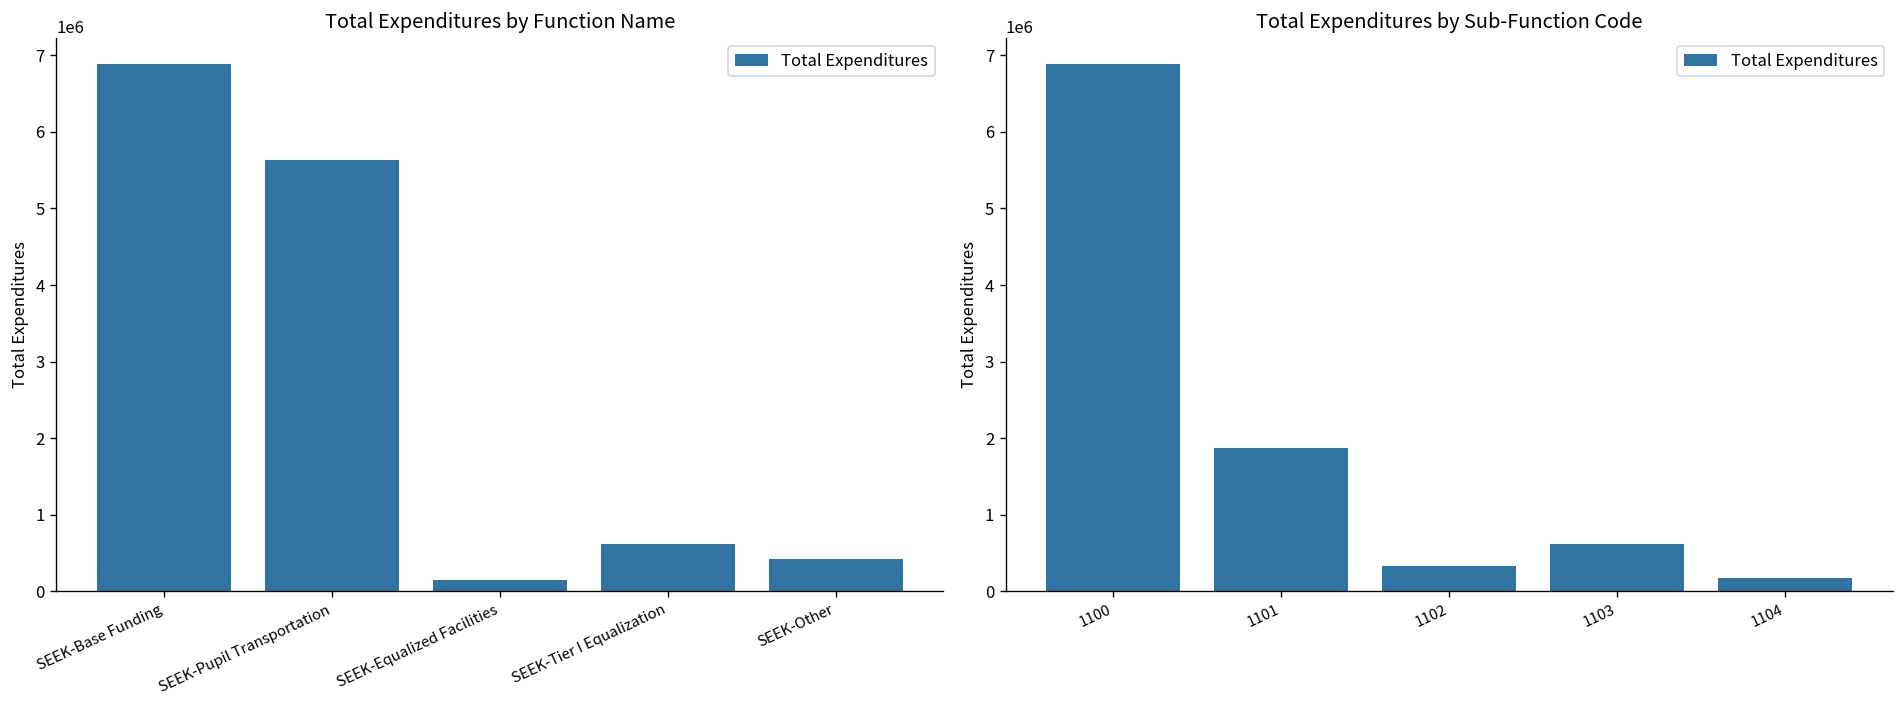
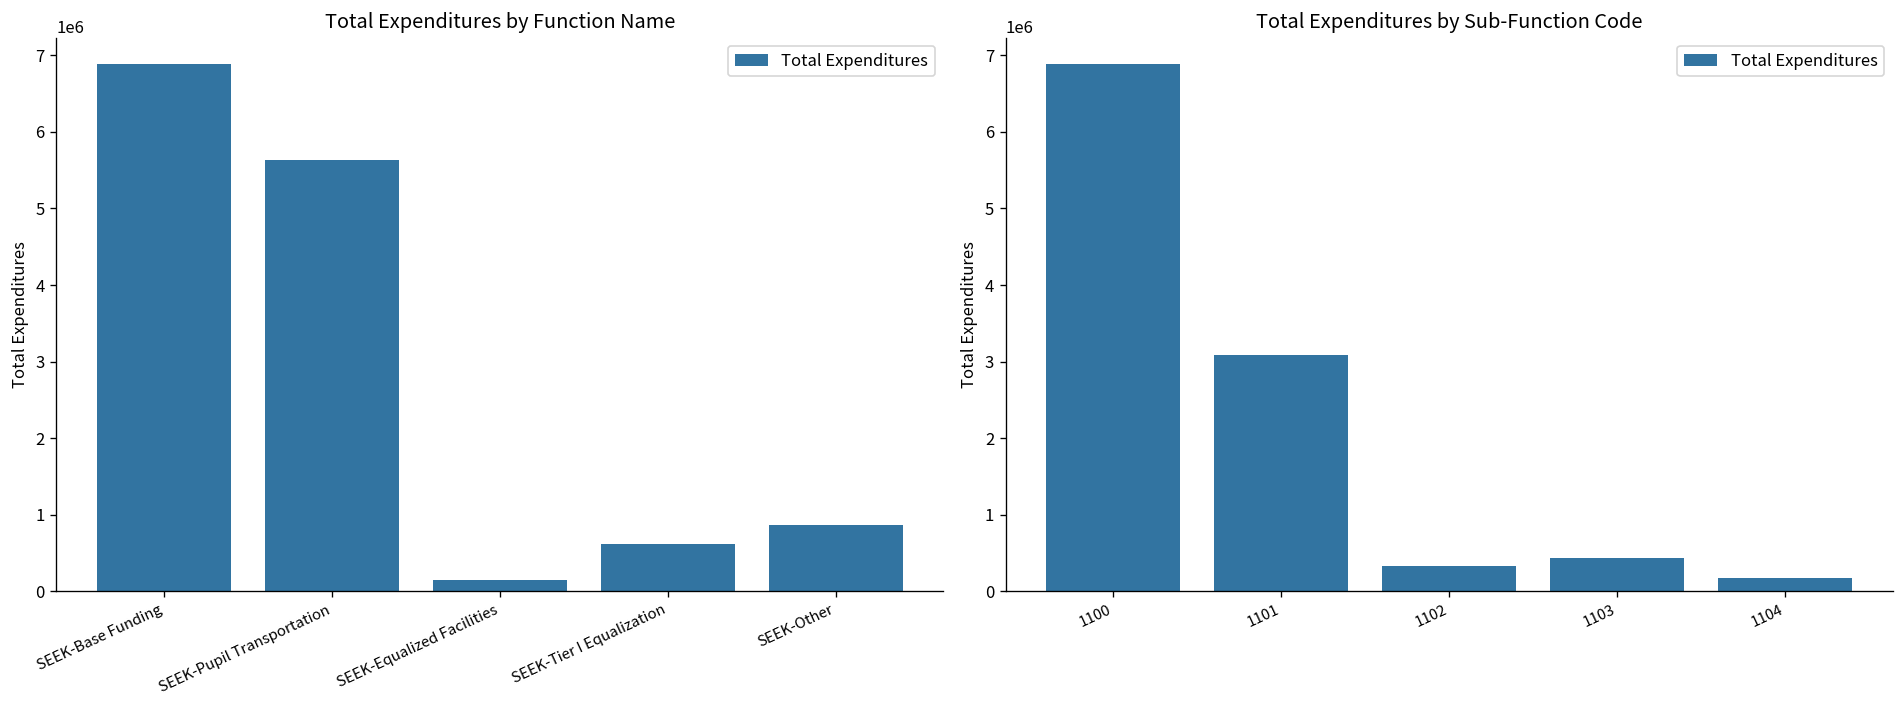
  {
    "Total Expenditures by Function Name": {
      "SEEK-Base Funding": 6900000,
      "SEEK-Pupil Transportation": 5600000,
      "SEEK-Equalized Facilities": 100000,
      "SEEK-Tier I Equalization": 600000,
-     "SEEK-Other": 400000
+     "SEEK-Other": 900000
    },
    "Total Expenditures by Sub-Function Code": {
      "1100": 6900000,
-     "1101": 1900000,
+     "1101": 3100000,
      "1102": 300000,
-     "1103": 600000,
+     "1103": 400000,
      "1104": 200000
    }
  }
